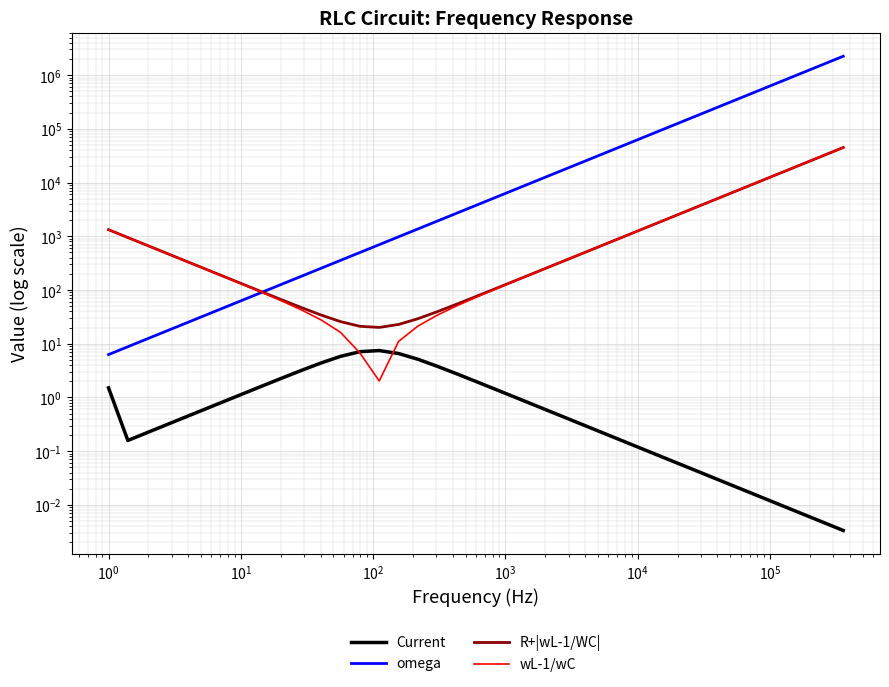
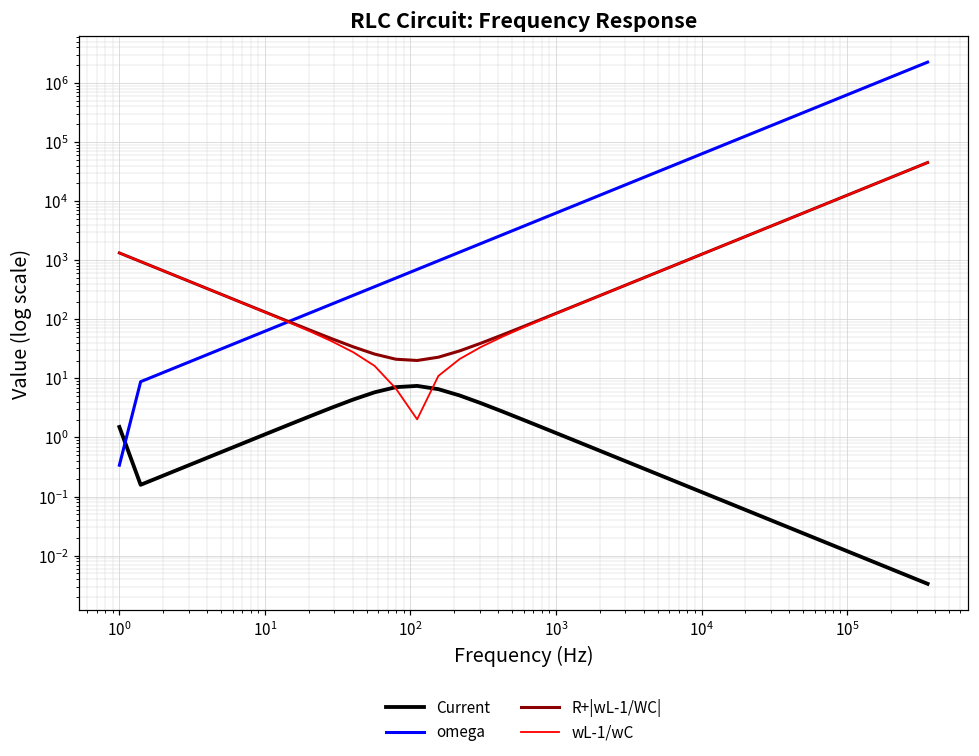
  {
    "Current": {
      "10^0": 1.5
    },
    "omega": {
-     "10^0": 6
+     "10^0": 0.3
    }
  }
